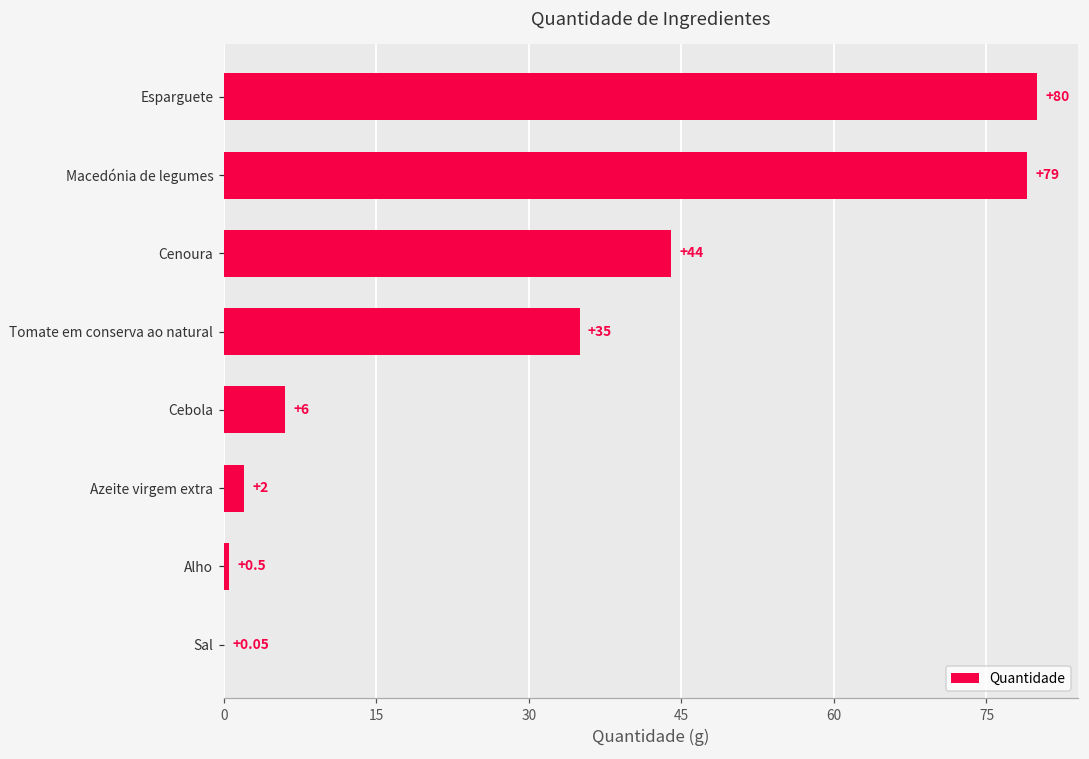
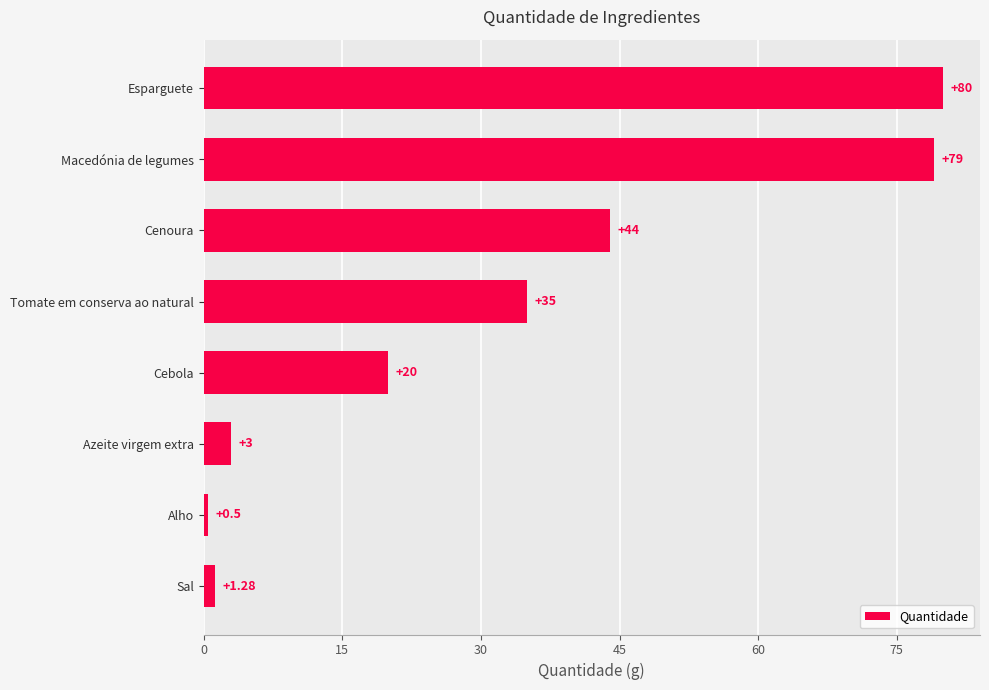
  {
    "Esparguete": "+80",
    "Macedónia de legumes": "+79",
    "Cenoura": "+44",
    "Tomate em conserva ao natural": "+35",
-   "Cebola": "+6",
-   "Azeite virgem extra": "+2",
+   "Cebola": "+20",
+   "Azeite virgem extra": "+3",
    "Alho": "+0.5",
-   "Sal": "+0.05"
+   "Sal": "+1.28"
  }
